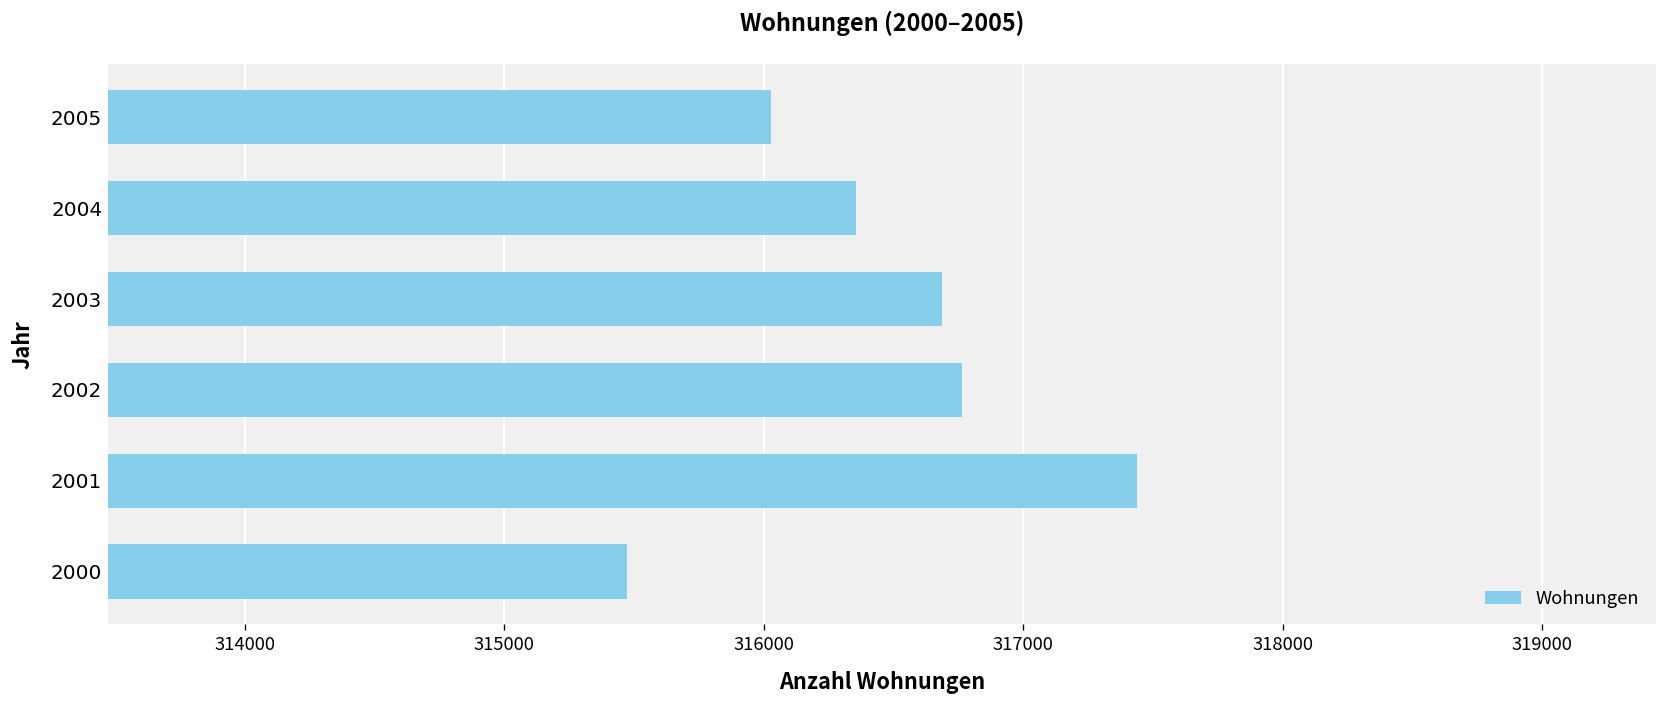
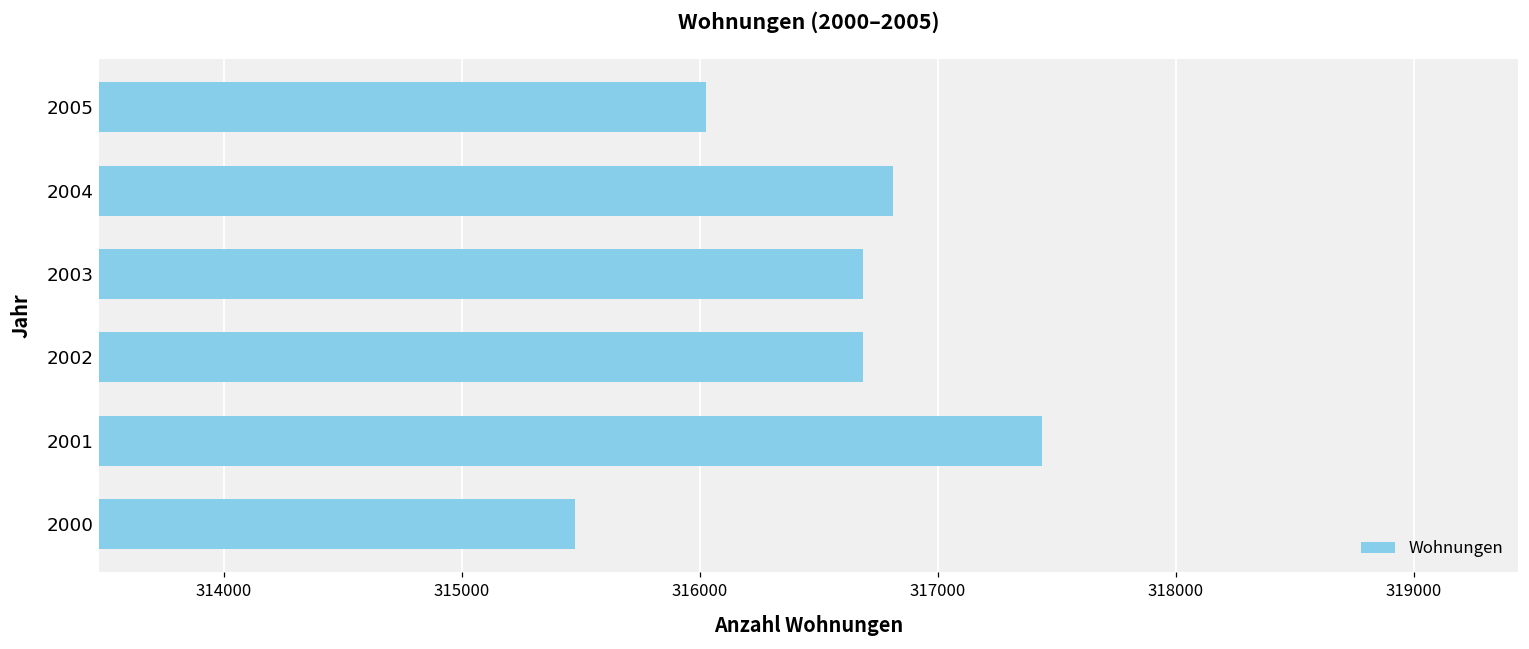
  {
    "2005": 316030,
-   "2004": 316360,
+   "2004": 316810,
    "2003": 316690,
-   "2002": 316760,
+   "2002": 316690,
    "2001": 317440,
    "2000": 315470
  }
